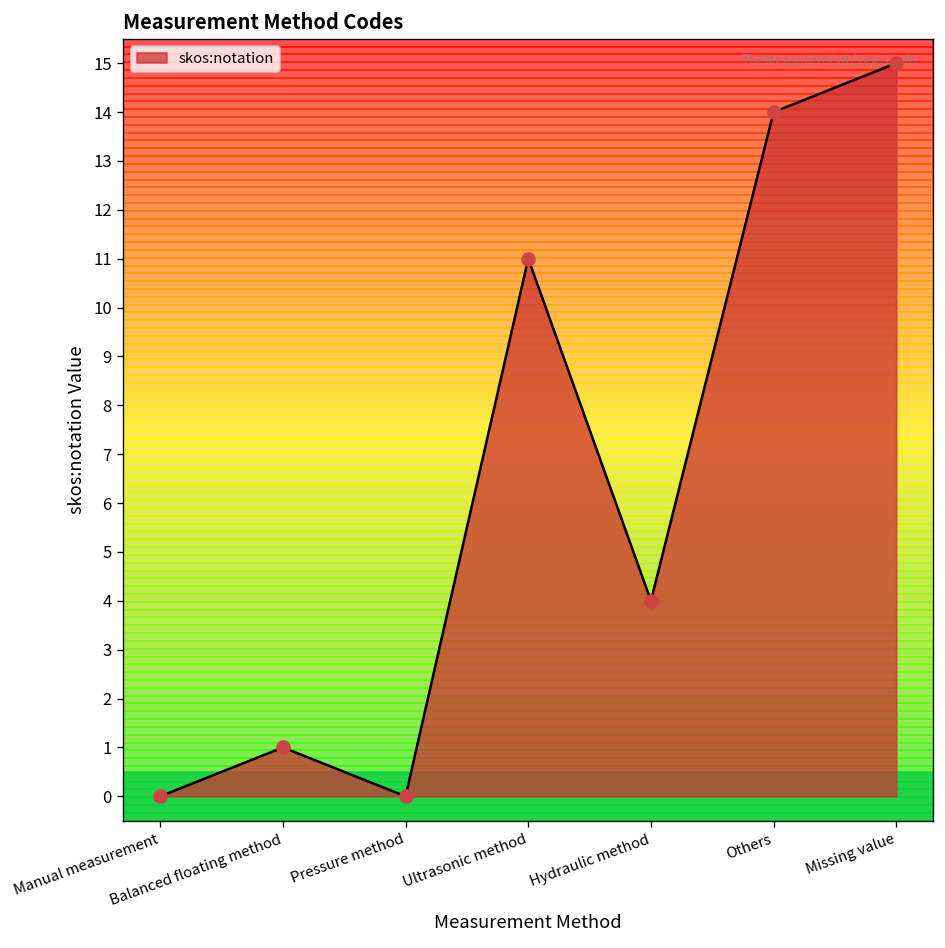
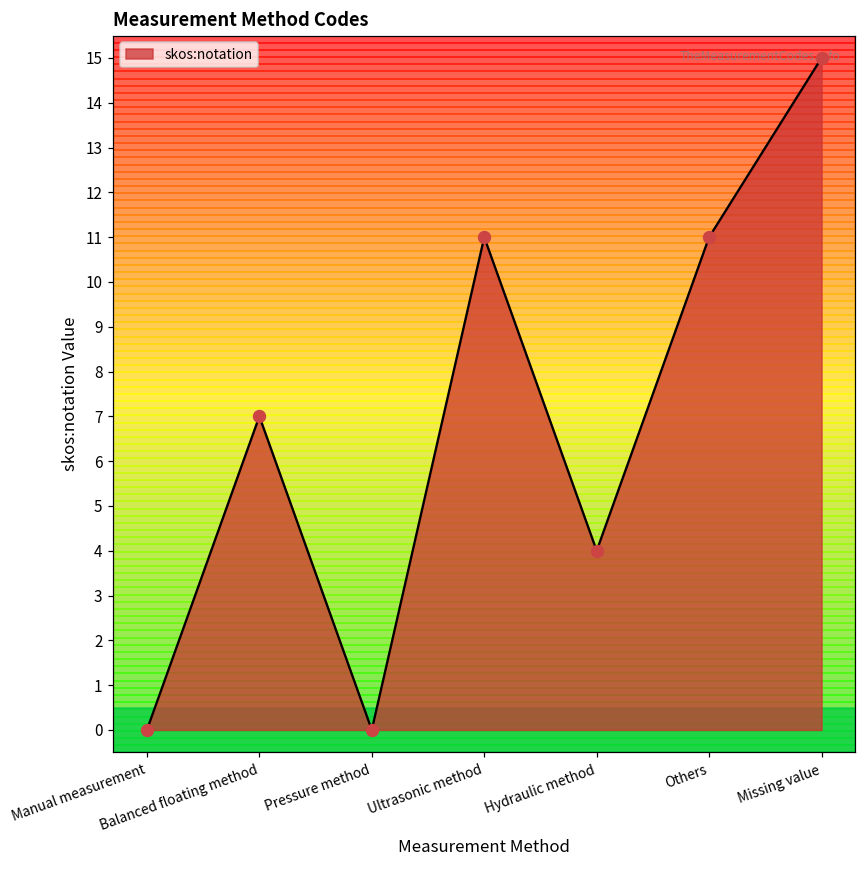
  {
    "Manual measurement": 0,
-   "Balanced floating method": 1,
+   "Balanced floating method": 7,
    "Pressure method": 0,
    "Ultrasonic method": 11,
    "Hydraulic method": 4,
-   "Others": 14,
+   "Others": 11,
    "Missing value": 15
  }
